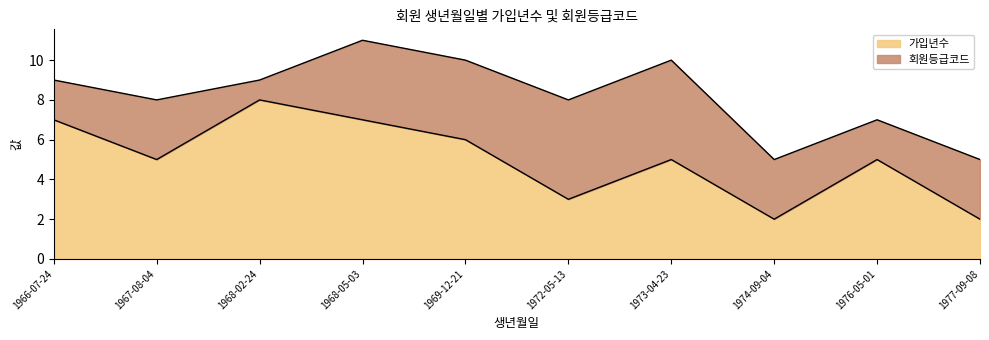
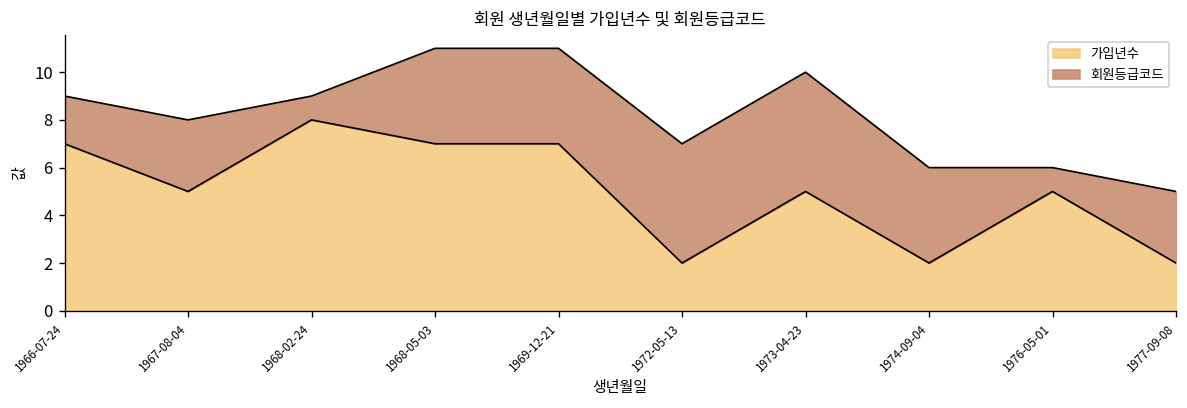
  {
    "가입년수": {
      "1966-07-24": 7,
      "1967-08-04": 5,
      "1968-02-24": 8,
      "1968-05-03": 7,
-     "1969-12-21": 6,
-     "1972-05-13": 3,
+     "1969-12-21": 7,
+     "1972-05-13": 2,
      "1973-04-23": 5,
      "1974-09-04": 2,
      "1976-05-01": 5,
      "1977-09-08": 2
    },
    "회원등급코드": {
      "1966-07-24": 2,
      "1967-08-04": 3,
      "1968-02-24": 1,
      "1968-05-03": 4,
      "1969-12-21": 4,
      "1972-05-13": 5,
      "1973-04-23": 5,
-     "1974-09-04": 3,
-     "1976-05-01": 2,
+     "1974-09-04": 4,
+     "1976-05-01": 1,
      "1977-09-08": 3
    }
  }
